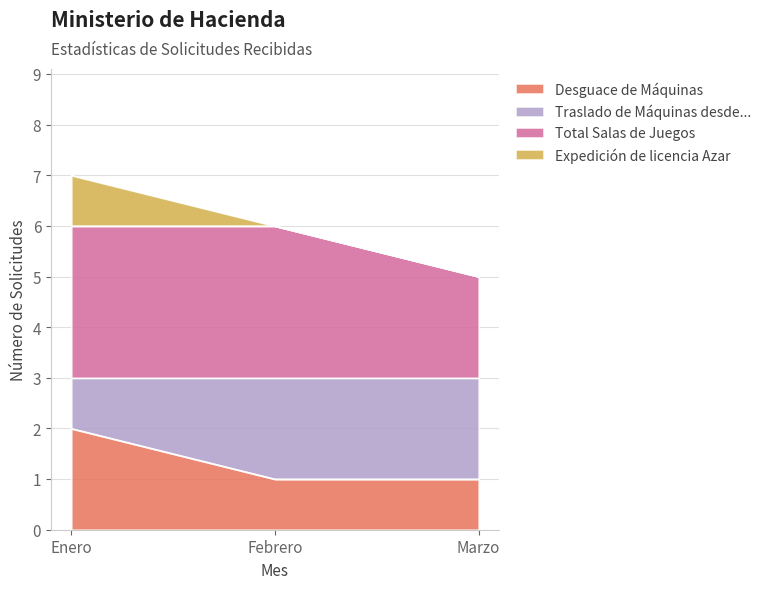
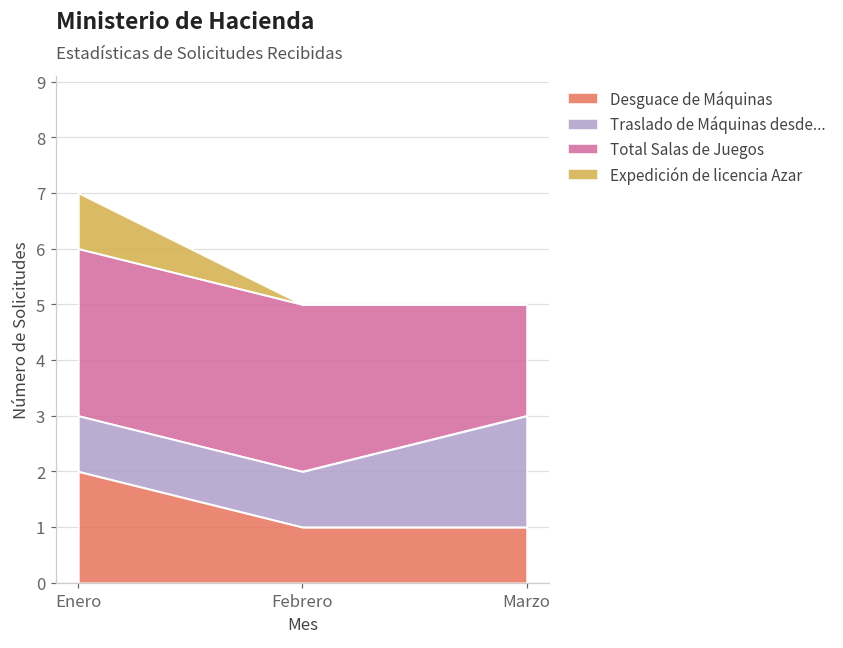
  {
    "Desguace de Máquinas": {
      "Enero": 2,
      "Febrero": 1,
      "Marzo": 1
    },
    "Traslado de Máquinas desde...": {
      "Enero": 3,
-     "Febrero": 2,
+     "Febrero": 1,
      "Marzo": 3
    },
    "Total Salas de Juegos": {
      "Enero": 3
    },
    "Expedición de licencia Azar": {
      "Enero": 1
    }
  }
